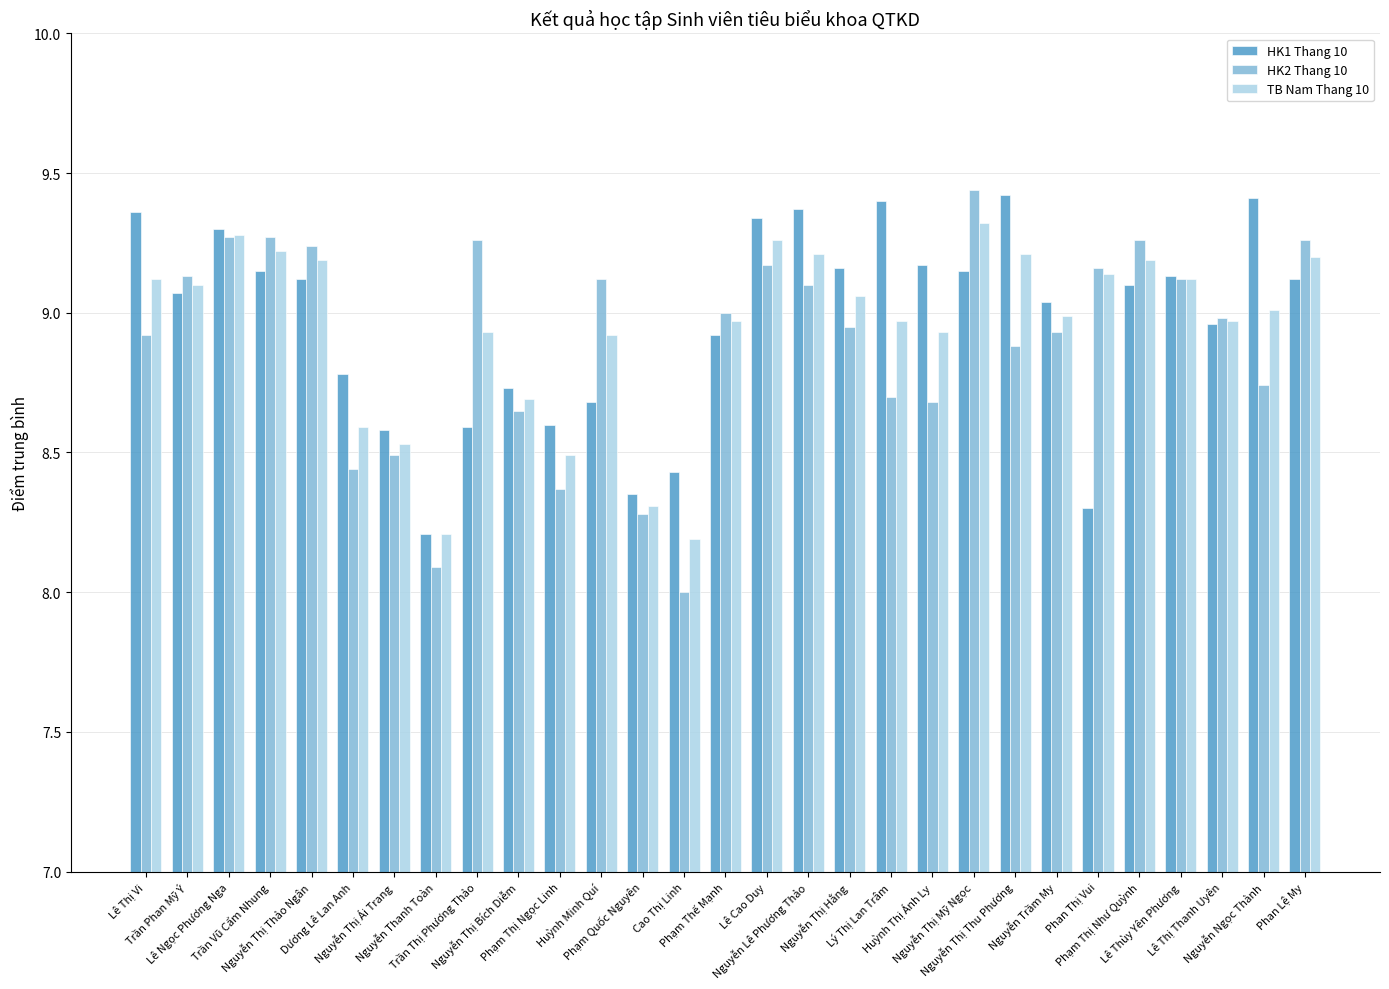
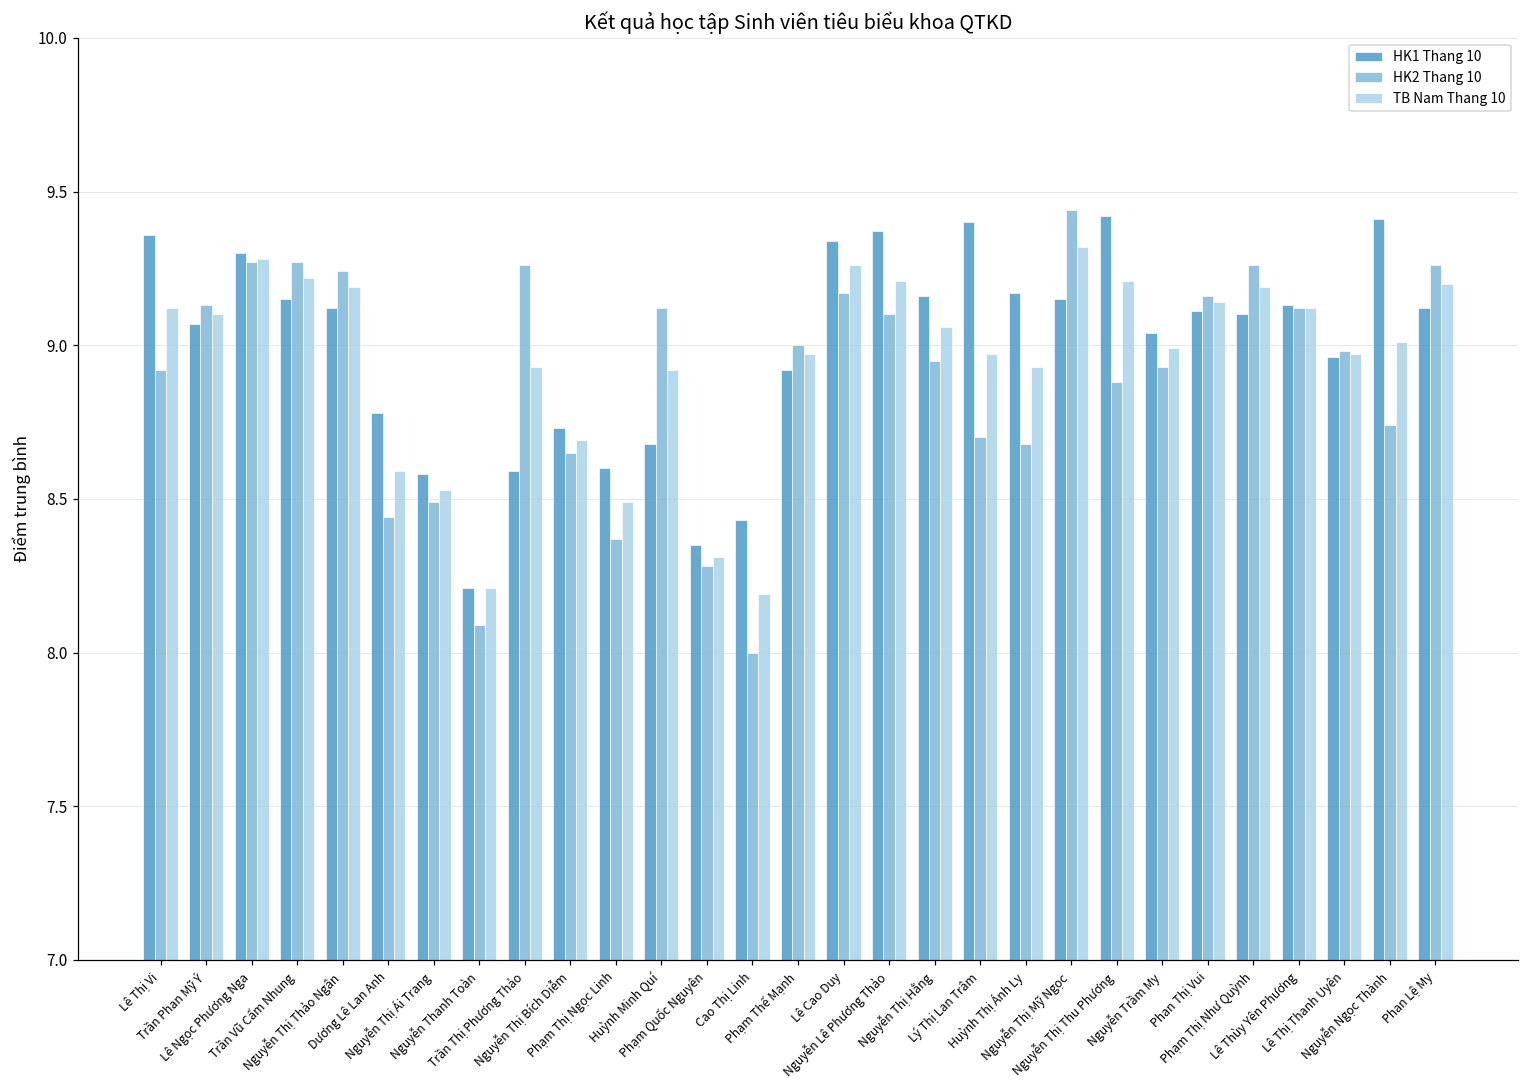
  {
    "HK1 Thang 10": {
      "Lê Thị Vi": 9.36,
      "Trần Phan Mỹ Ý": 9.07,
      "Lê Ngọc Phương Nga": 9.30,
      "Trần Vũ Cẩm Nhung": 9.15,
      "Nguyễn Thị Thảo Ngân": 9.12,
      "Dương Lê Lan Anh": 8.78,
      "Nguyễn Thị Ái Trang": 8.58,
      "Nguyễn Thanh Toàn": 8.21,
      "Trần Thị Phương Thảo": 8.59,
      "Nguyễn Thị Bích Diễm": 8.73,
      "Phạm Thị Ngọc Linh": 8.60,
      "Huỳnh Minh Quí": 8.68,
      "Phạm Quốc Nguyên": 8.35,
      "Cao Thị Linh": 8.43,
      "Phạm Thế Mạnh": 8.92,
      "Lê Cao Duy": 9.34,
      "Nguyễn Lê Phương Thảo": 9.37,
      "Nguyễn Thị Hằng": 9.16,
      "Lý Thị Lan Trâm": 9.40,
      "Huỳnh Thị Ánh Ly": 9.17,
      "Nguyễn Thị Mỹ Ngọc": 9.15,
      "Nguyễn Thị Thu Phương": 9.42,
      "Nguyễn Trầm My": 9.04,
-     "Phan Thị Vui": 8.30,
+     "Phan Thị Vui": 9.11,
      "Phạm Thị Như Quỳnh": 9.10,
      "Lê Thùy Yên Phương": 9.13,
      "Lê Thị Thanh Uyên": 8.96,
      "Nguyễn Ngọc Thành": 9.41,
      "Phan Lệ My": 9.12
    }
  }
